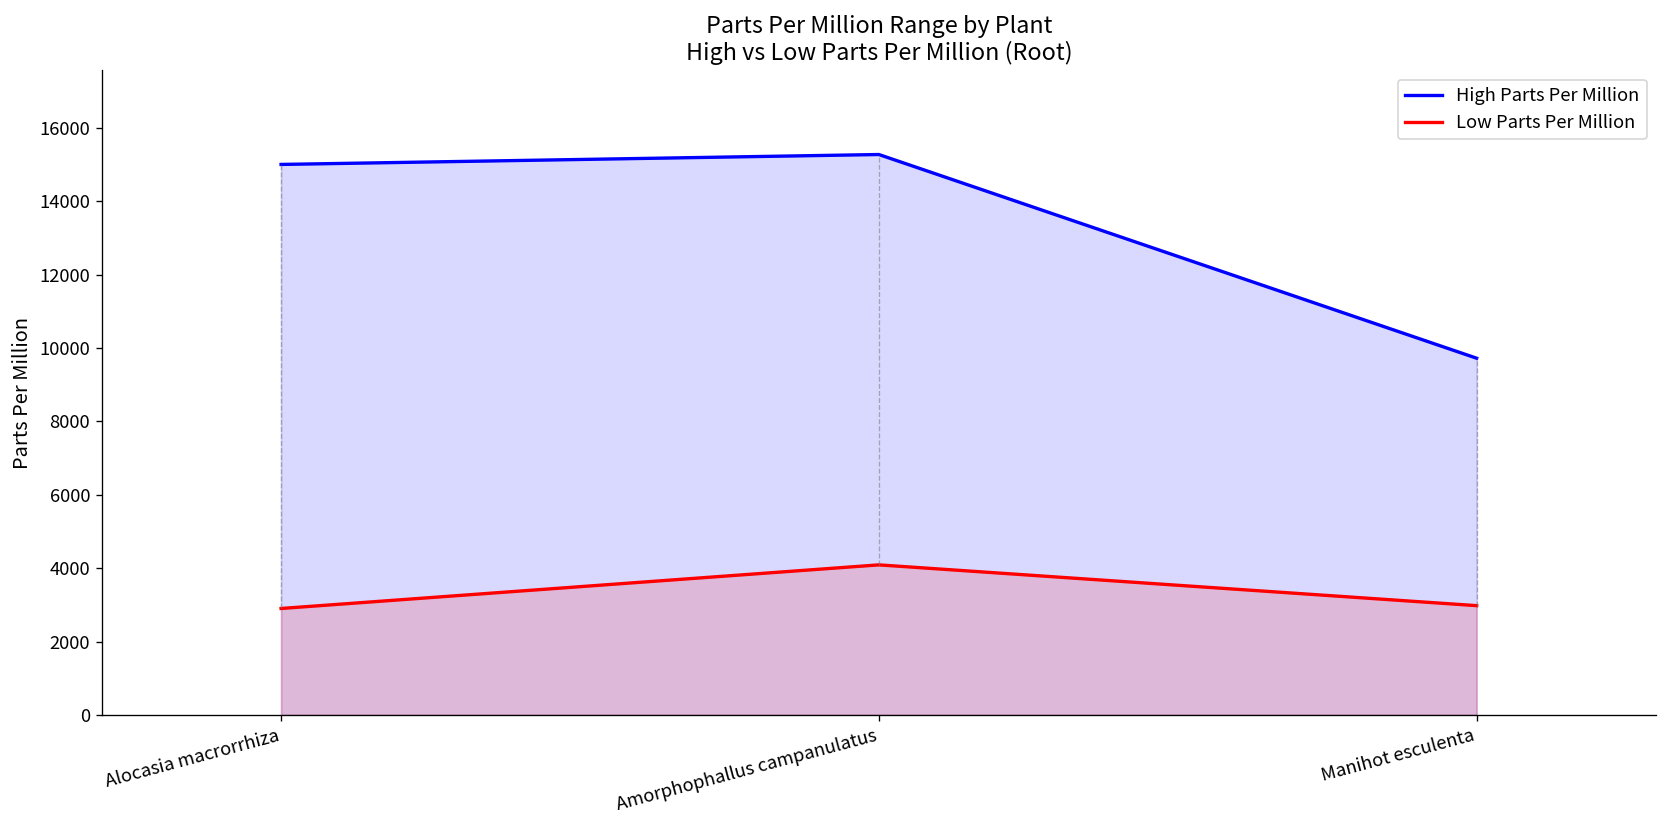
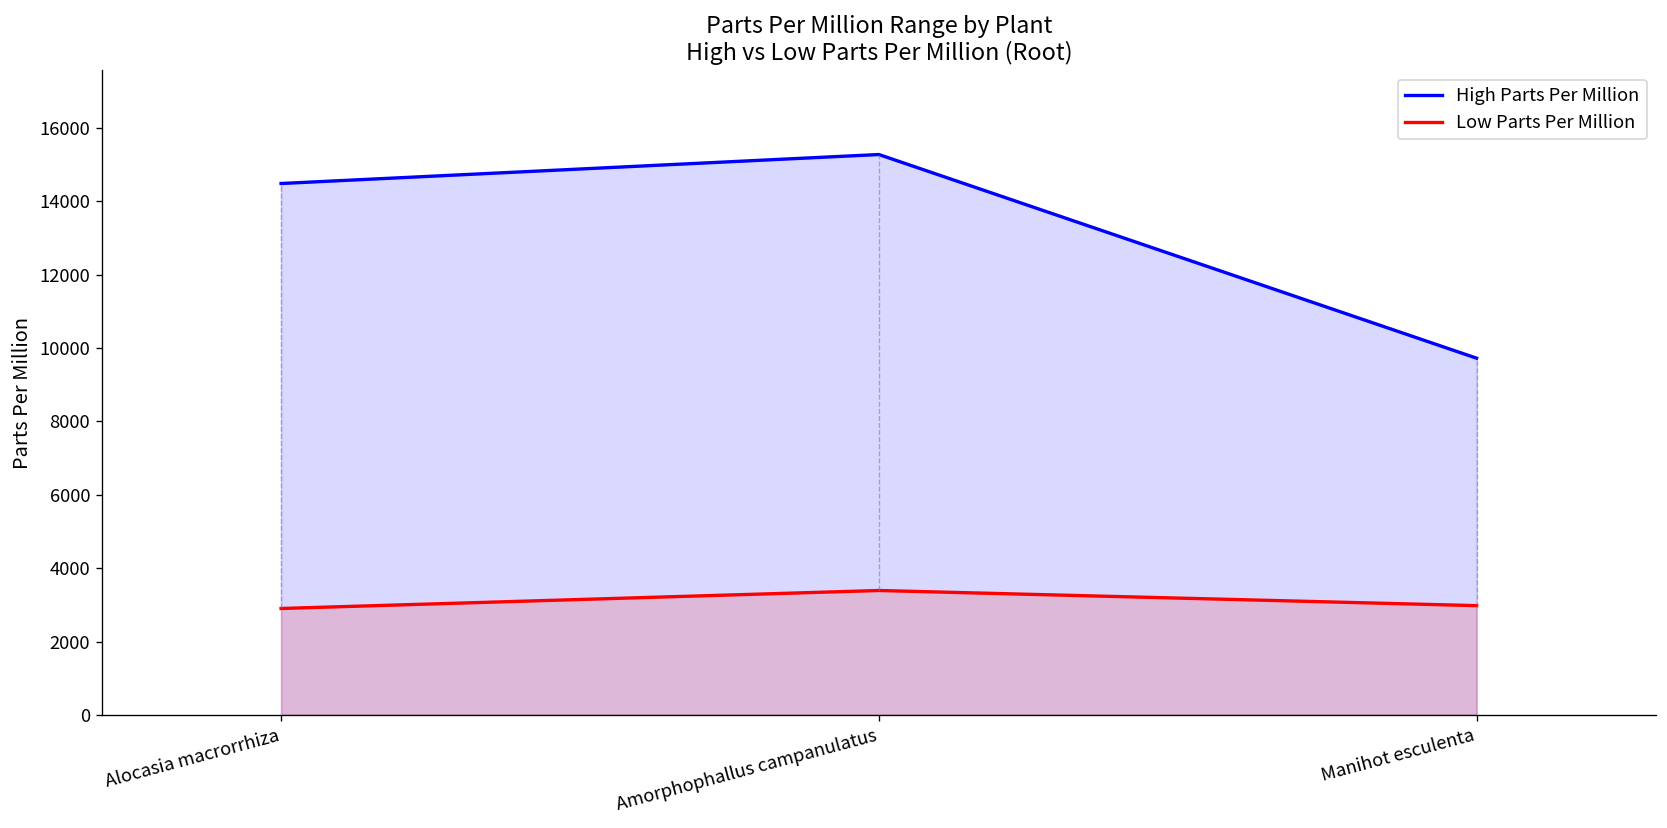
  {
    "High Parts Per Million": {
-     "Alocasia macrorrhiza": 15000,
+     "Alocasia macrorrhiza": 14500,
      "Amorphophallus campanulatus": 15300,
      "Manihot esculenta": 9700
    },
    "Low Parts Per Million": {
      "Alocasia macrorrhiza": 2900,
-     "Amorphophallus campanulatus": 4100,
+     "Amorphophallus campanulatus": 3400,
      "Manihot esculenta": 3000
    }
  }
